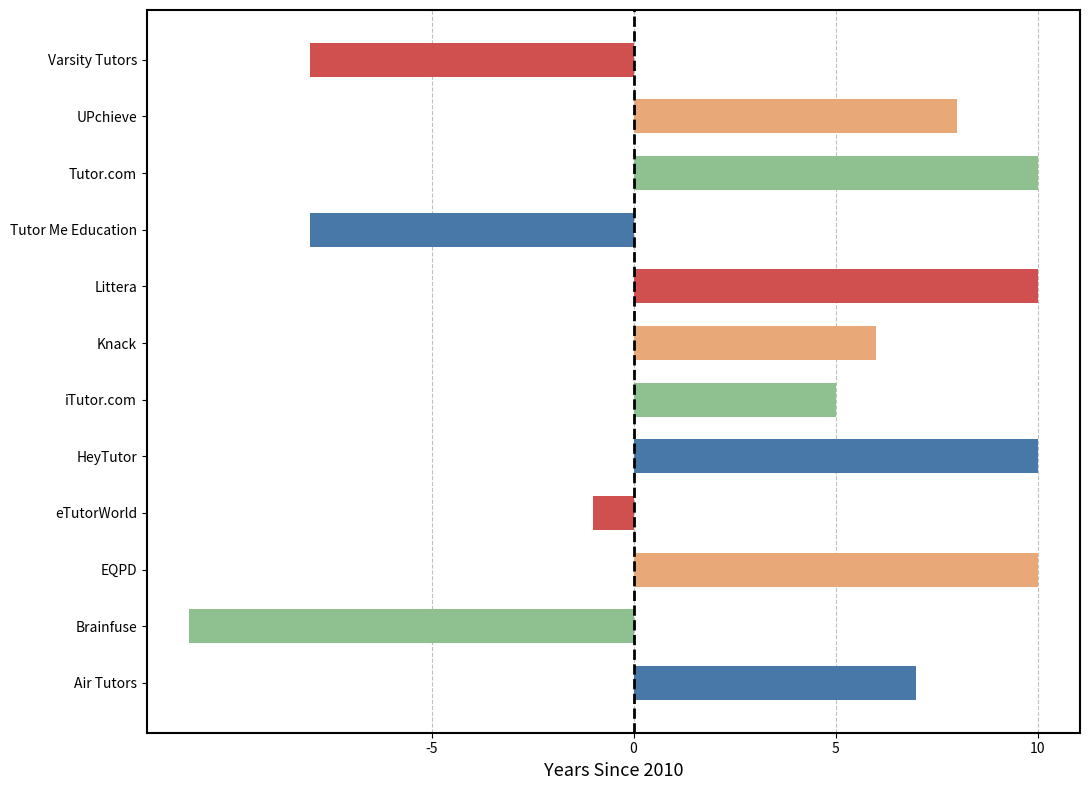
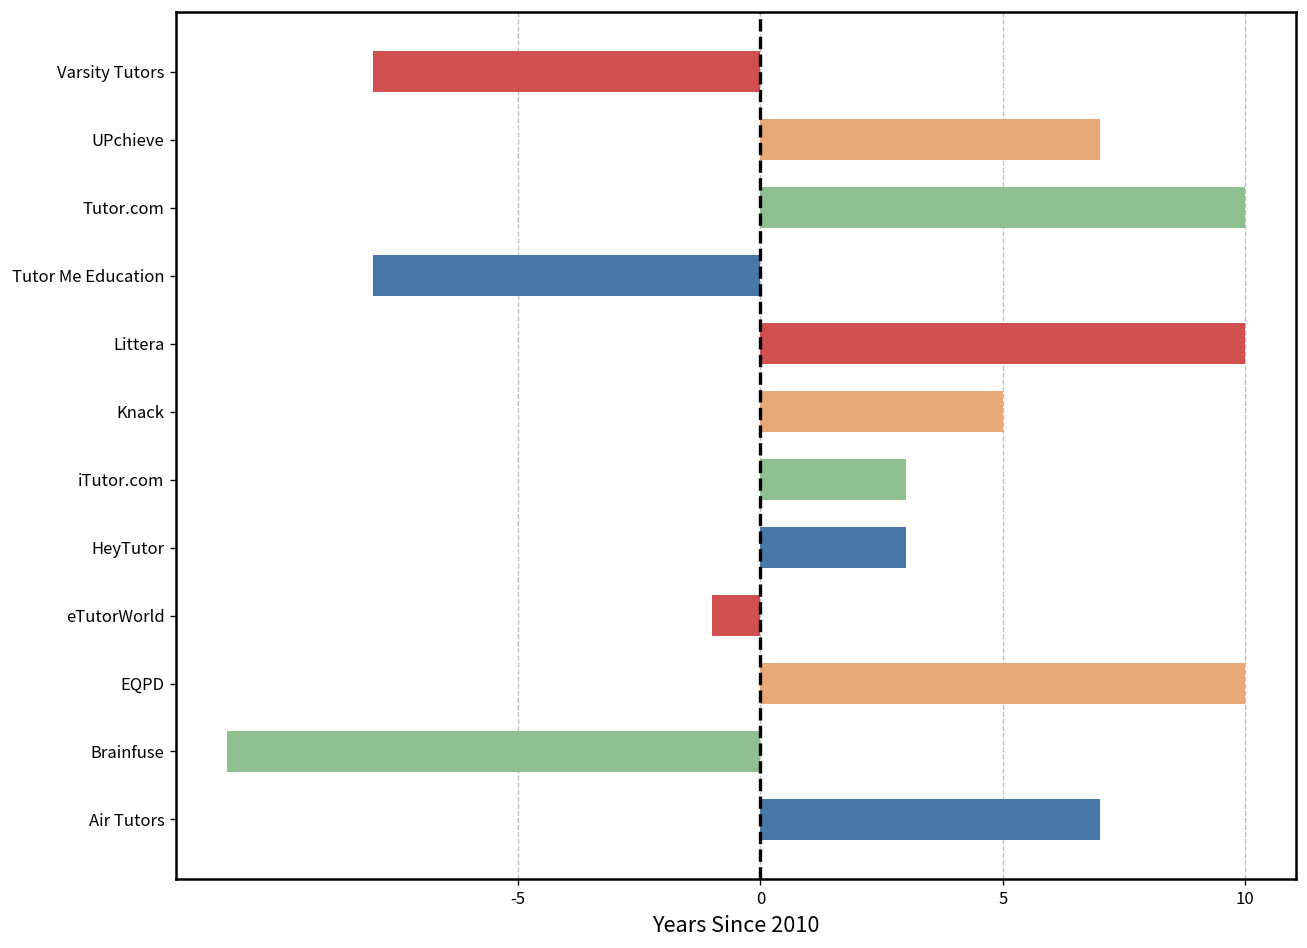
  {
    "Varsity Tutors": -8.0,
-   "UPchieve": 8.0,
+   "UPchieve": 7.0,
    "Tutor.com": 10.0,
    "Tutor Me Education": -8.0,
    "Littera": 10.0,
-   "Knack": 6.0,
-   "iTutor.com": 5.0,
-   "HeyTutor": 10.0,
+   "Knack": 5.0,
+   "iTutor.com": 3.0,
+   "HeyTutor": 3.0,
    "eTutorWorld": -1.0,
    "EQPD": 10.0,
    "Brainfuse": -11.0,
    "Air Tutors": 7.0
  }
